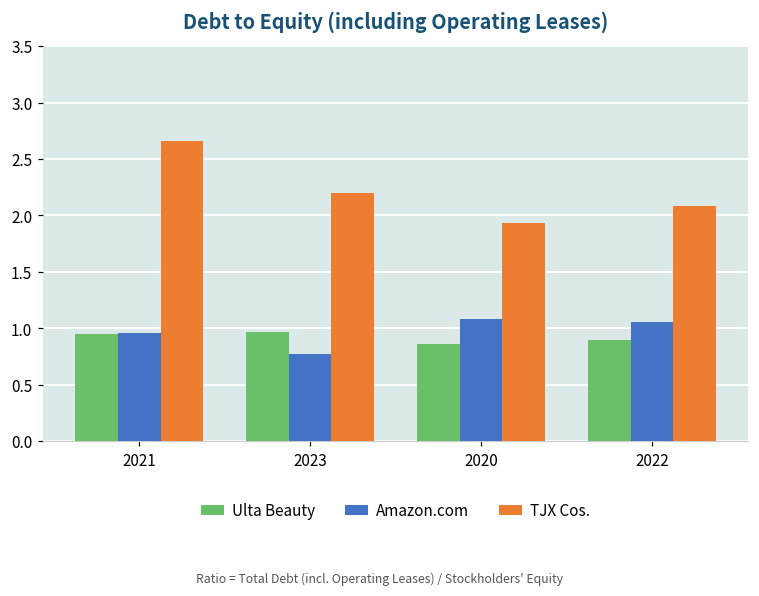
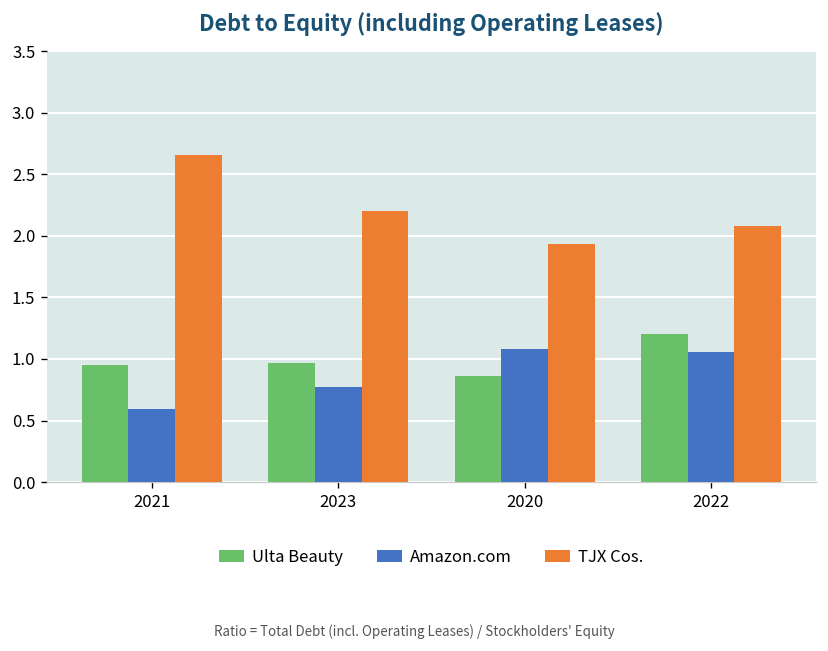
  {
    "Ulta Beauty": {
      "2021": 0.95,
      "2023": 0.97,
      "2020": 0.86,
-     "2022": 0.9
+     "2022": 1.2
    },
    "Amazon.com": {
-     "2021": 0.96,
+     "2021": 0.59,
      "2023": 0.77,
      "2020": 1.08,
      "2022": 1.06
    },
    "TJX Cos.": {
      "2021": 2.66,
      "2023": 2.20,
      "2020": 1.93,
      "2022": 2.08
    }
  }
